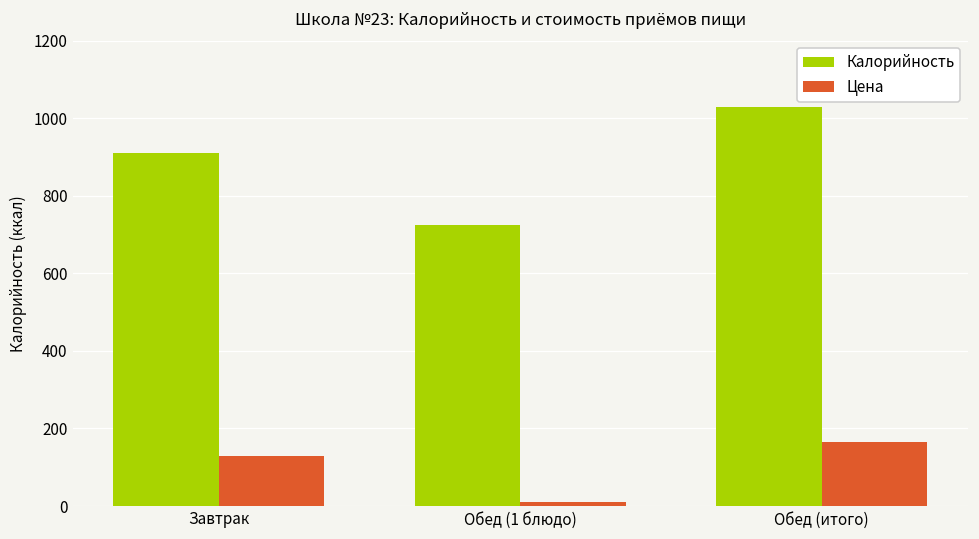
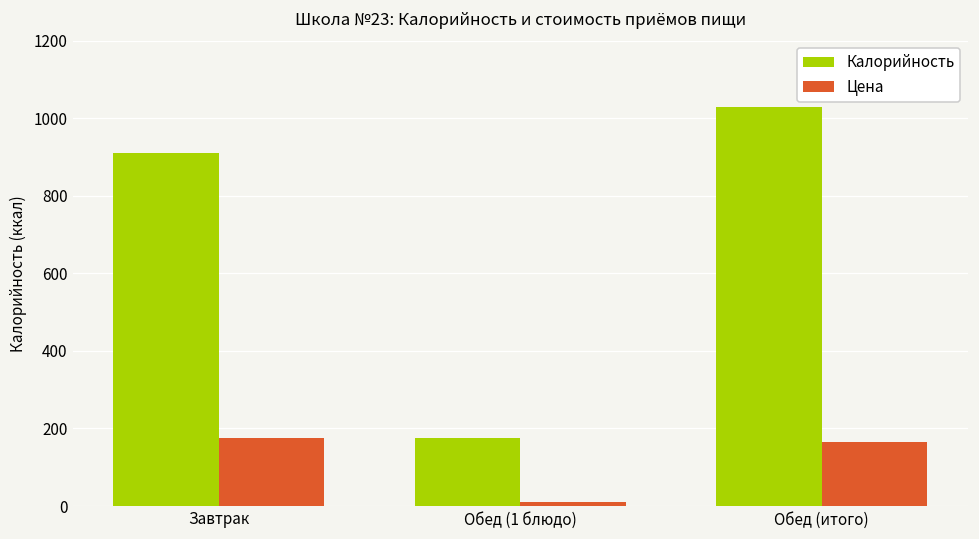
  {
    "Калорийность": {
      "Завтрак": 910,
-     "Обед (1 блюдо)": 720,
+     "Обед (1 блюдо)": 180,
      "Обед (итого)": 1030
    },
    "Цена": {
-     "Завтрак": 130,
+     "Завтрак": 170,
      "Обед (1 блюдо)": 10,
      "Обед (итого)": 170
    }
  }
